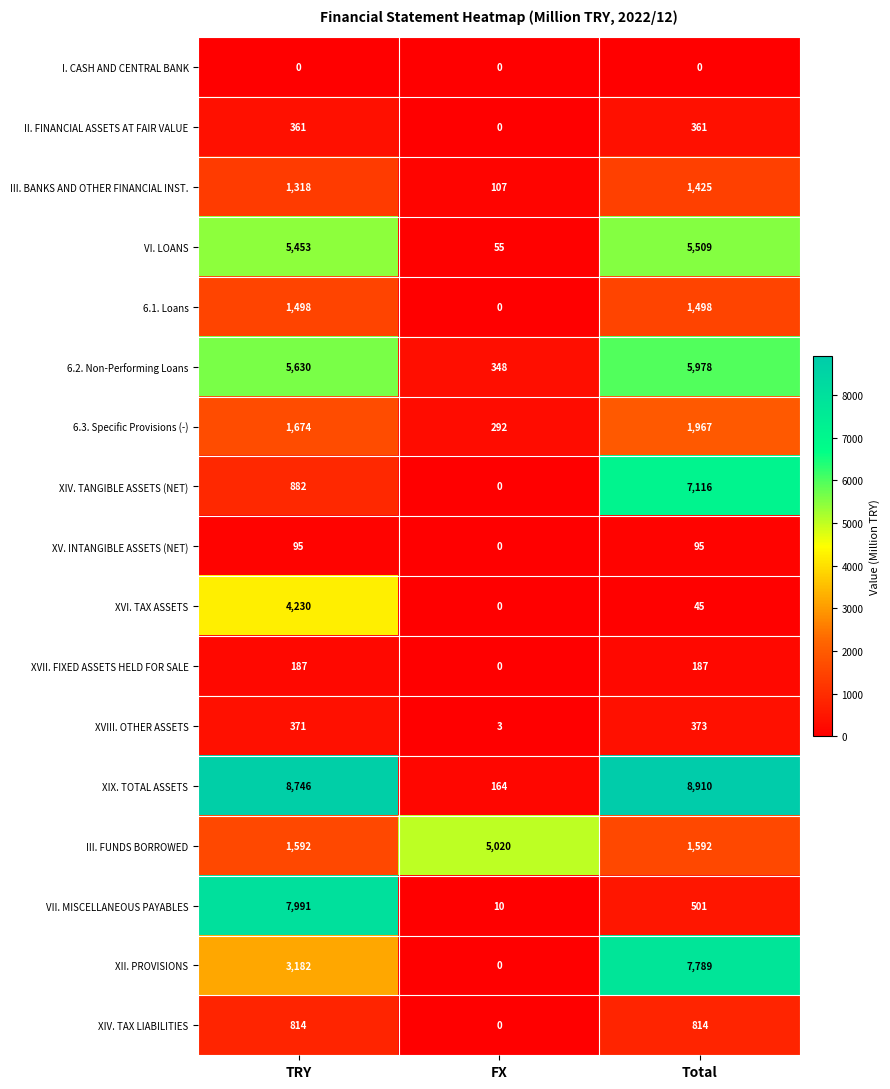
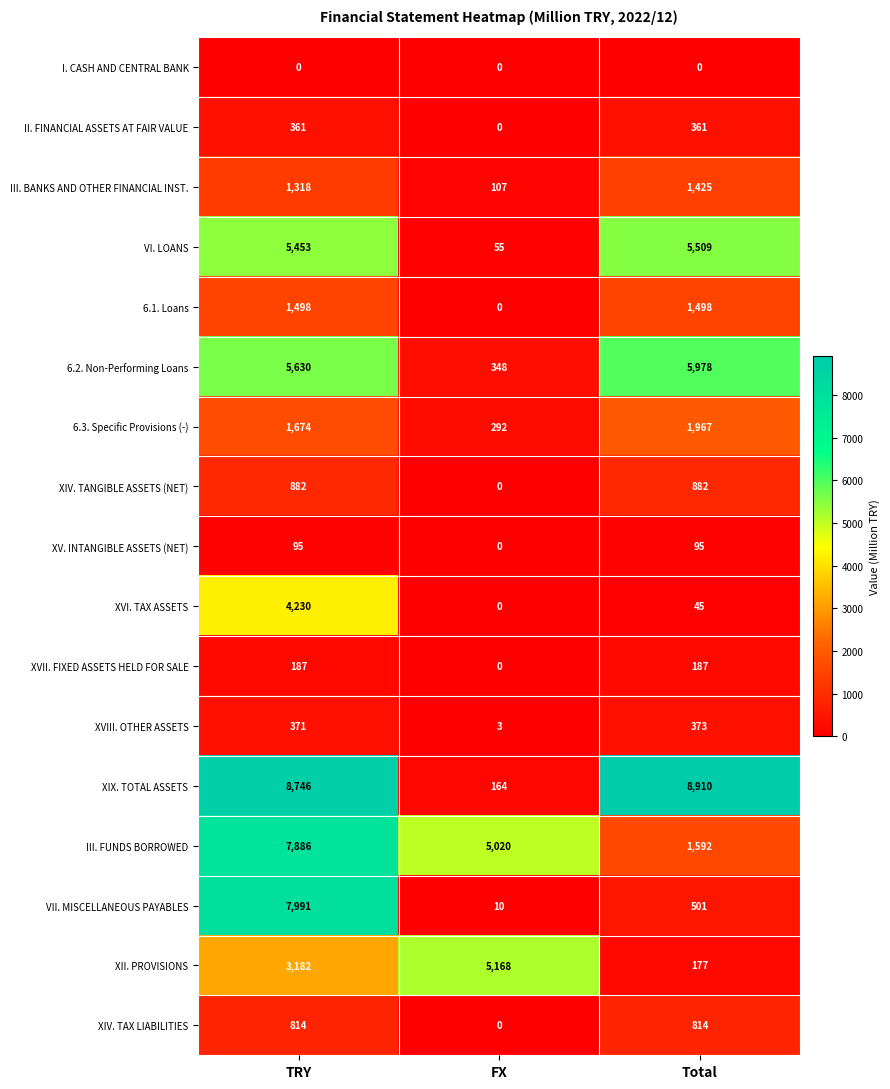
  {
    "I. CASH AND CENTRAL BANK": {
      "TRY": "0",
      "FX": "0",
      "Total": "0"
    },
    "II. FINANCIAL ASSETS AT FAIR VALUE": {
      "TRY": "361",
      "FX": "0",
      "Total": "361"
    },
    "III. BANKS AND OTHER FINANCIAL INST.": {
      "TRY": "1,318",
      "FX": "107",
      "Total": "1,425"
    },
    "VI. LOANS": {
      "TRY": "5,453",
      "FX": "55",
      "Total": "5,509"
    },
    "6.1. Loans": {
      "TRY": "1,498",
      "FX": "0",
      "Total": "1,498"
    },
    "6.2. Non-Performing Loans": {
      "TRY": "5,630",
      "FX": "348",
      "Total": "5,978"
    },
    "6.3. Specific Provisions (-)": {
      "TRY": "1,674",
      "FX": "292",
      "Total": "1,967"
    },
    "XIV. TANGIBLE ASSETS (NET)": {
      "TRY": "882",
      "FX": "0",
-     "Total": "7,116"
+     "Total": "882"
    },
    "XV. INTANGIBLE ASSETS (NET)": {
      "TRY": "95",
      "FX": "0",
      "Total": "95"
    },
    "XVI. TAX ASSETS": {
      "TRY": "4,230",
      "FX": "0",
      "Total": "45"
    },
    "XVII. FIXED ASSETS HELD FOR SALE": {
      "TRY": "187",
      "FX": "0",
      "Total": "187"
    },
    "XVIII. OTHER ASSETS": {
      "TRY": "371",
      "FX": "3",
      "Total": "373"
    },
    "XIX. TOTAL ASSETS": {
      "TRY": "8,746",
      "FX": "164",
      "Total": "8,910"
    },
    "III. FUNDS BORROWED": {
-     "TRY": "1,592",
+     "TRY": "7,886",
      "FX": "5,020",
      "Total": "1,592"
    },
    "VII. MISCELLANEOUS PAYABLES": {
      "TRY": "7,991",
      "FX": "10",
      "Total": "501"
    },
    "XII. PROVISIONS": {
      "TRY": "3,182",
-     "FX": "0",
-     "Total": "7,789"
+     "FX": "5,168",
+     "Total": "177"
    },
    "XIV. TAX LIABILITIES": {
      "TRY": "814",
      "FX": "0",
      "Total": "814"
    }
  }
